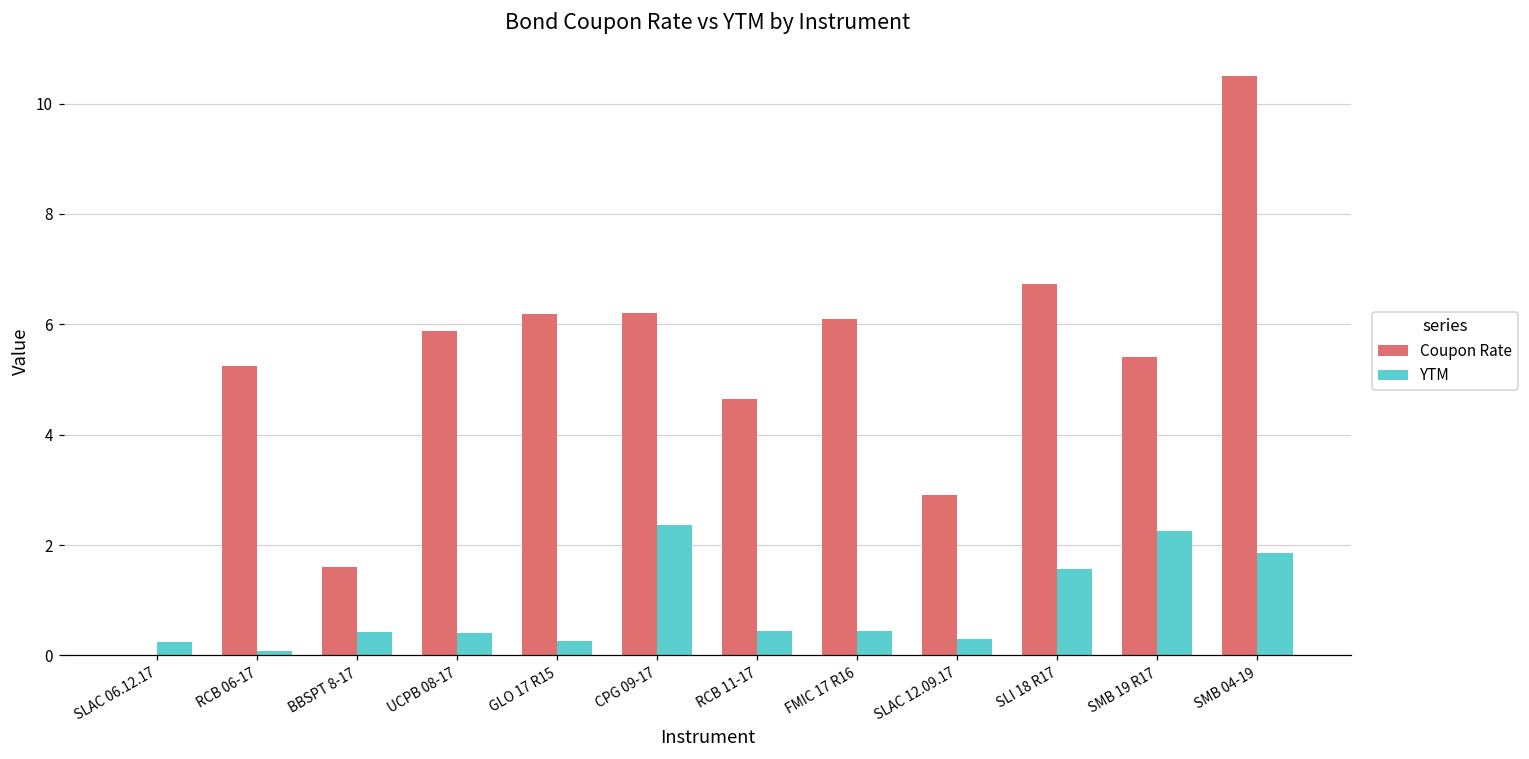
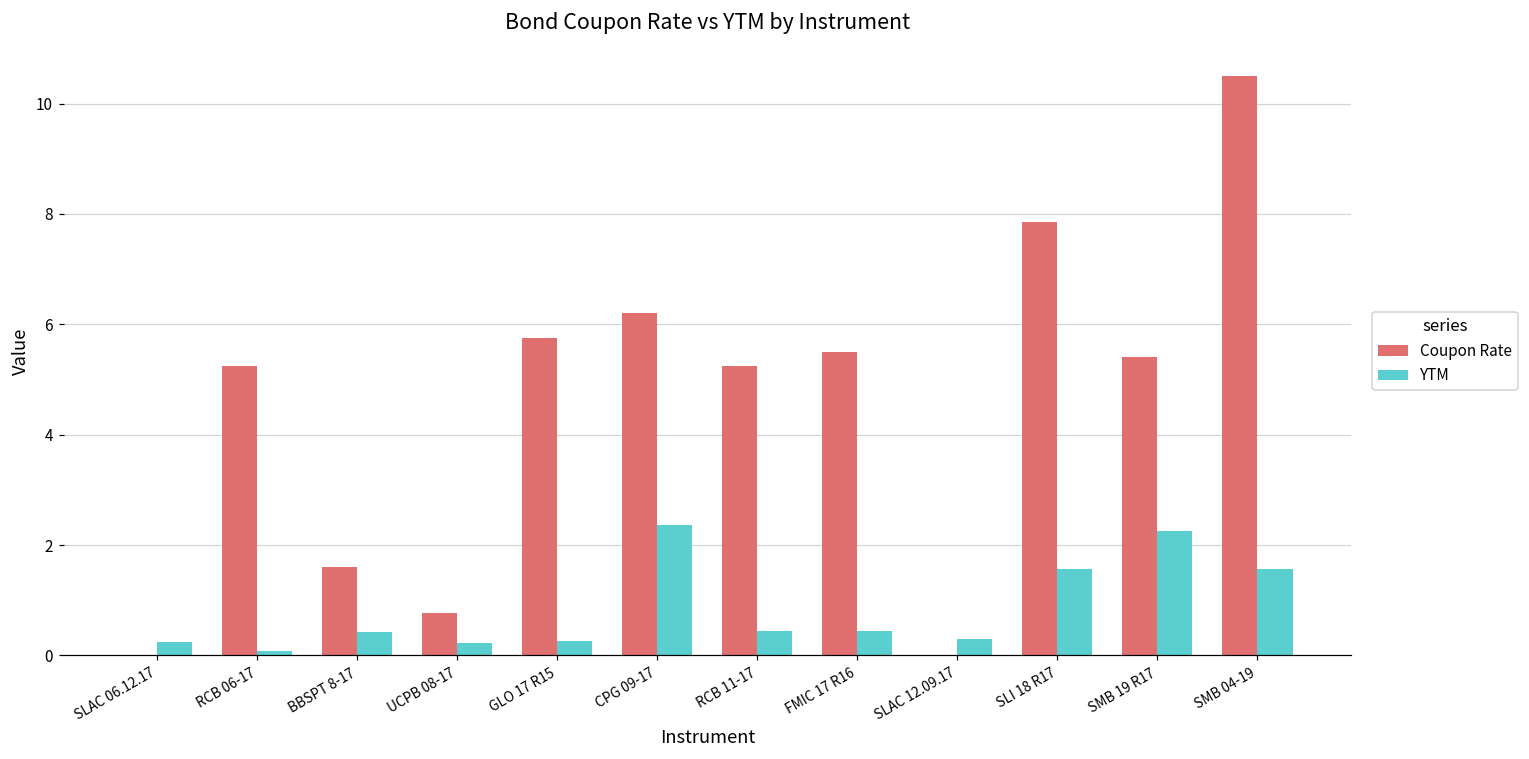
  {
    "Coupon Rate": {
      "SLAC 06.12.17": 0.0,
      "RCB 06-17": 5.3,
      "BBSPT 8-17": 1.6,
-     "UCPB 08-17": 5.9,
-     "GLO 17 R15": 6.2,
+     "UCPB 08-17": 0.8,
+     "GLO 17 R15": 5.8,
      "CPG 09-17": 6.2,
-     "RCB 11-17": 4.6,
-     "FMIC 17 R16": 6.1,
-     "SLAC 12.09.17": 2.9,
-     "SLI 18 R17": 6.7,
+     "RCB 11-17": 5.3,
+     "FMIC 17 R16": 5.5,
+     "SLAC 12.09.17": 0.0,
+     "SLI 18 R17": 7.8,
      "SMB 19 R17": 5.4,
      "SMB 04-19": 10.5
    },
    "YTM": {
      "SLAC 06.12.17": 0.2,
      "RCB 06-17": 0.1,
      "BBSPT 8-17": 0.4,
-     "UCPB 08-17": 0.4,
+     "UCPB 08-17": 0.2,
      "GLO 17 R15": 0.3,
      "CPG 09-17": 2.4,
      "RCB 11-17": 0.4,
      "FMIC 17 R16": 0.5,
      "SLAC 12.09.17": 0.3,
      "SLI 18 R17": 1.6,
      "SMB 19 R17": 2.3,
-     "SMB 04-19": 1.9
+     "SMB 04-19": 1.6
    }
  }
